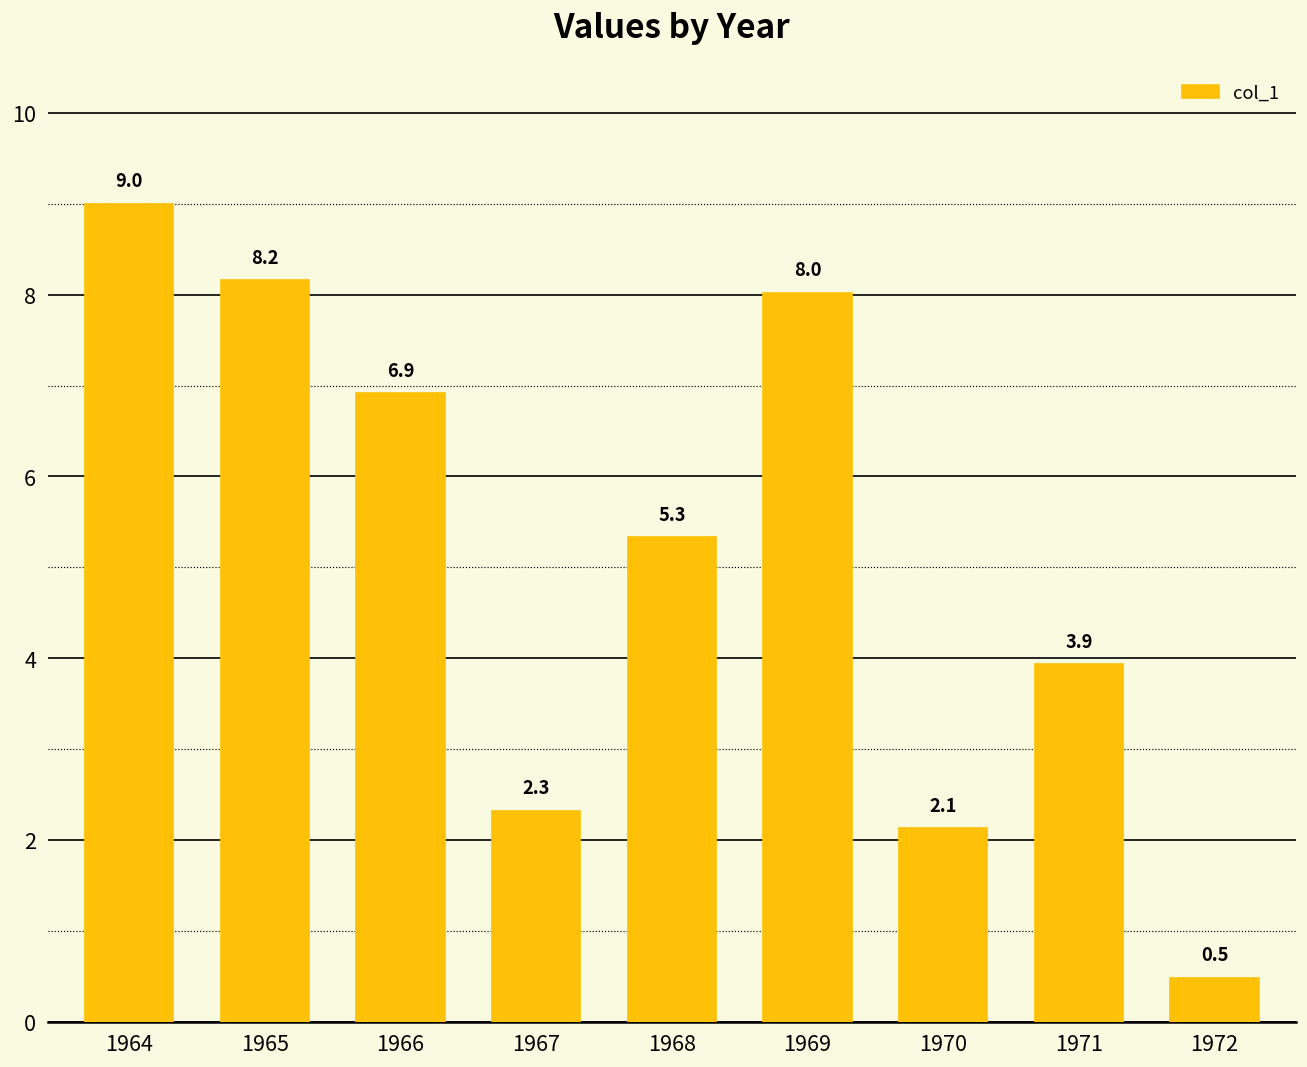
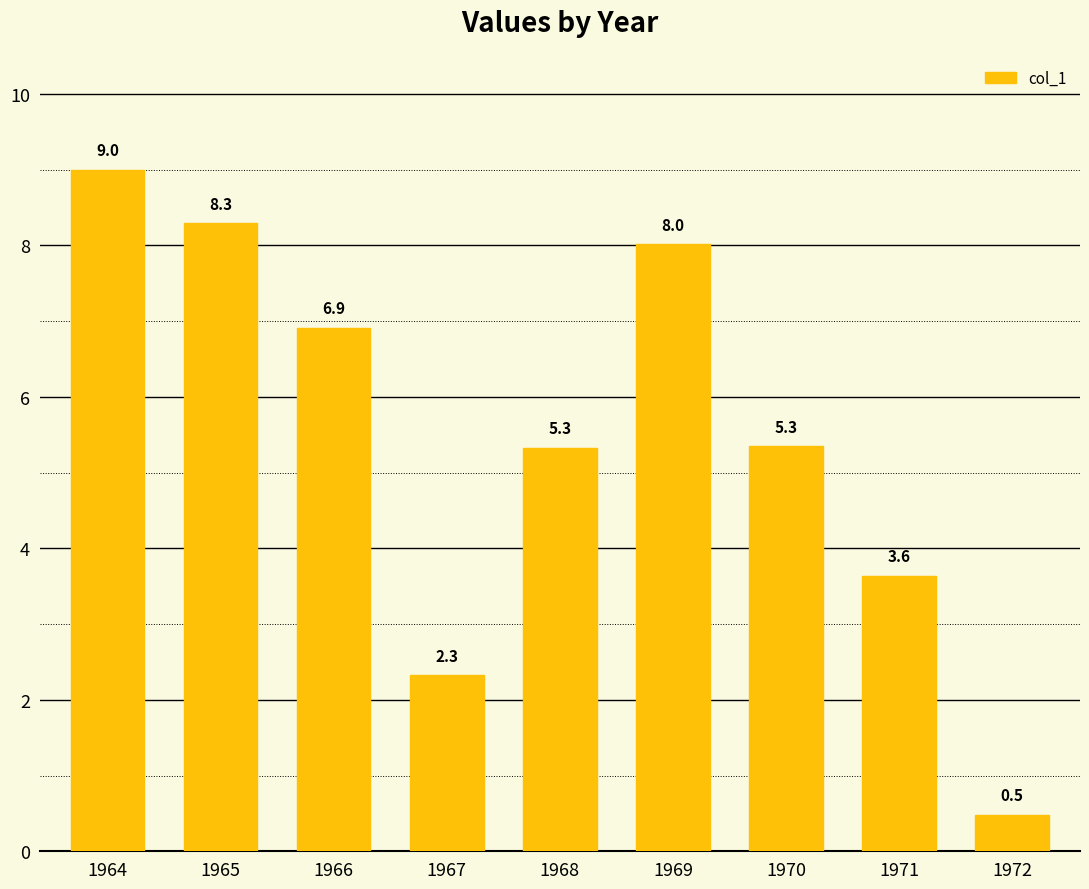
  {
    "1964": 9.0,
-   "1965": 8.2,
+   "1965": 8.3,
    "1966": 6.9,
    "1967": 2.3,
    "1968": 5.3,
    "1969": 8.0,
-   "1970": 2.1,
-   "1971": 3.9,
+   "1970": 5.3,
+   "1971": 3.6,
    "1972": 0.5
  }
